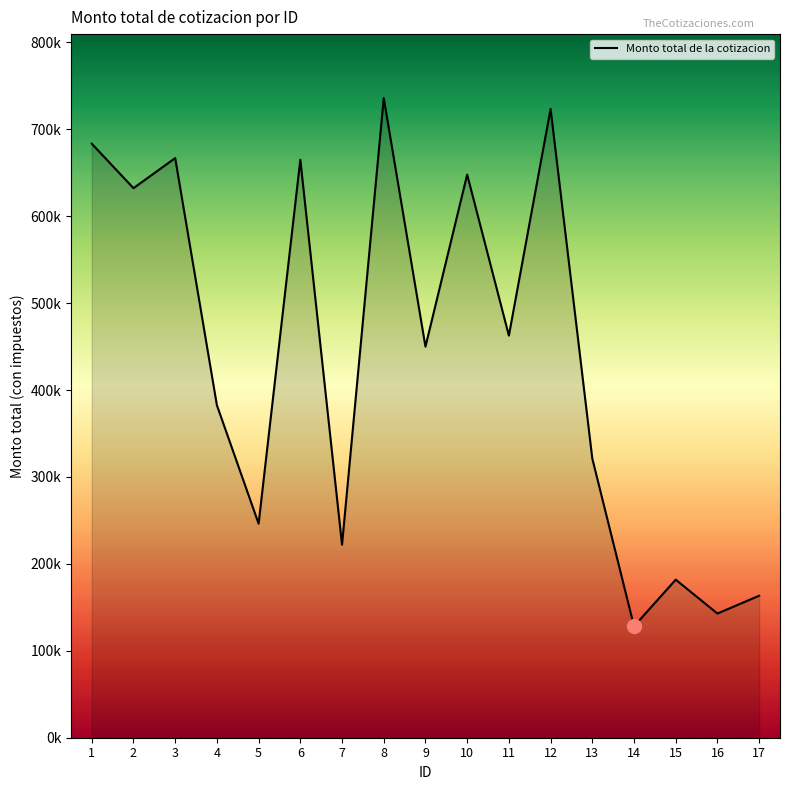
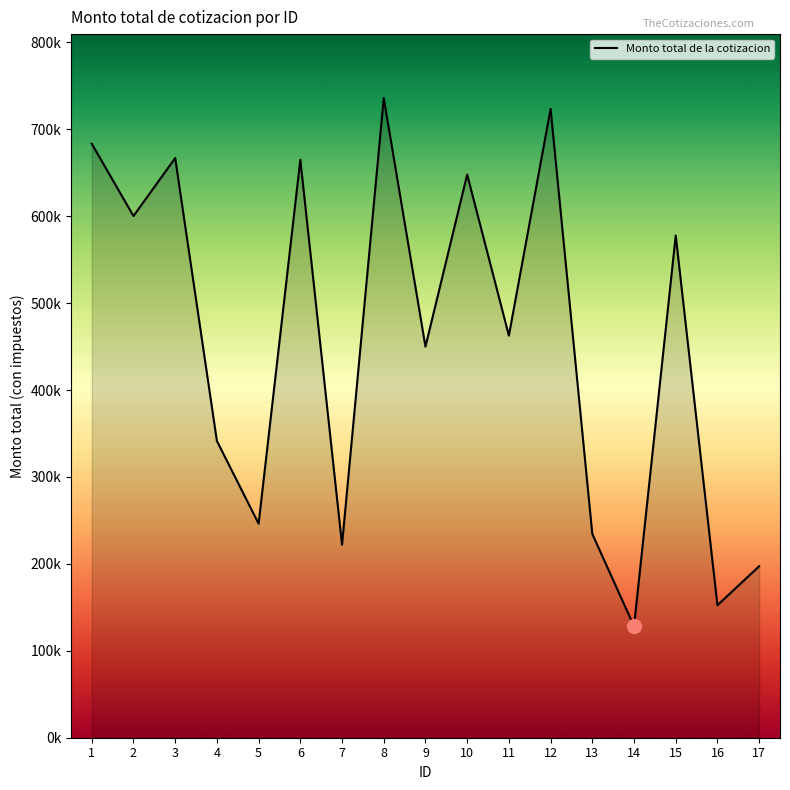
  {
    "Monto total de la cotizacion": {
      "1": 680000,
-     "2": 630000,
+     "2": 600000,
      "3": 670000,
-     "4": 380000,
+     "4": 340000,
      "5": 250000,
      "6": 660000,
      "7": 220000,
      "8": 740000,
      "9": 450000,
      "10": 650000,
      "11": 460000,
      "12": 720000,
-     "13": 320000,
-     "15": 180000,
-     "16": 140000,
-     "17": 160000
+     "13": 230000,
+     "15": 580000,
+     "16": 150000,
+     "17": 200000
    }
  }
